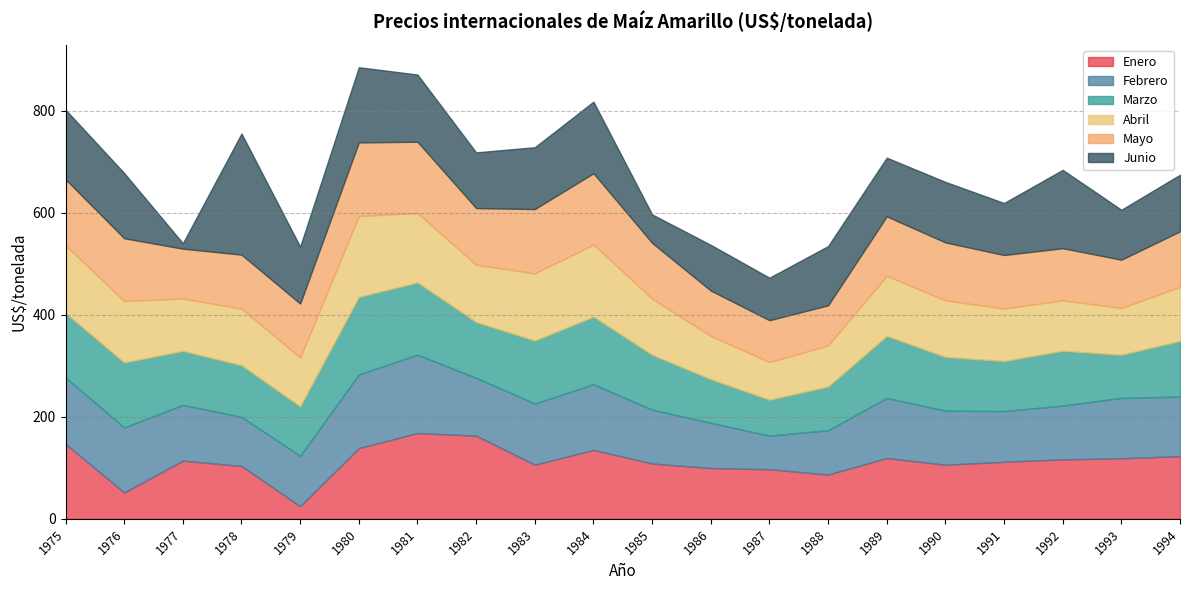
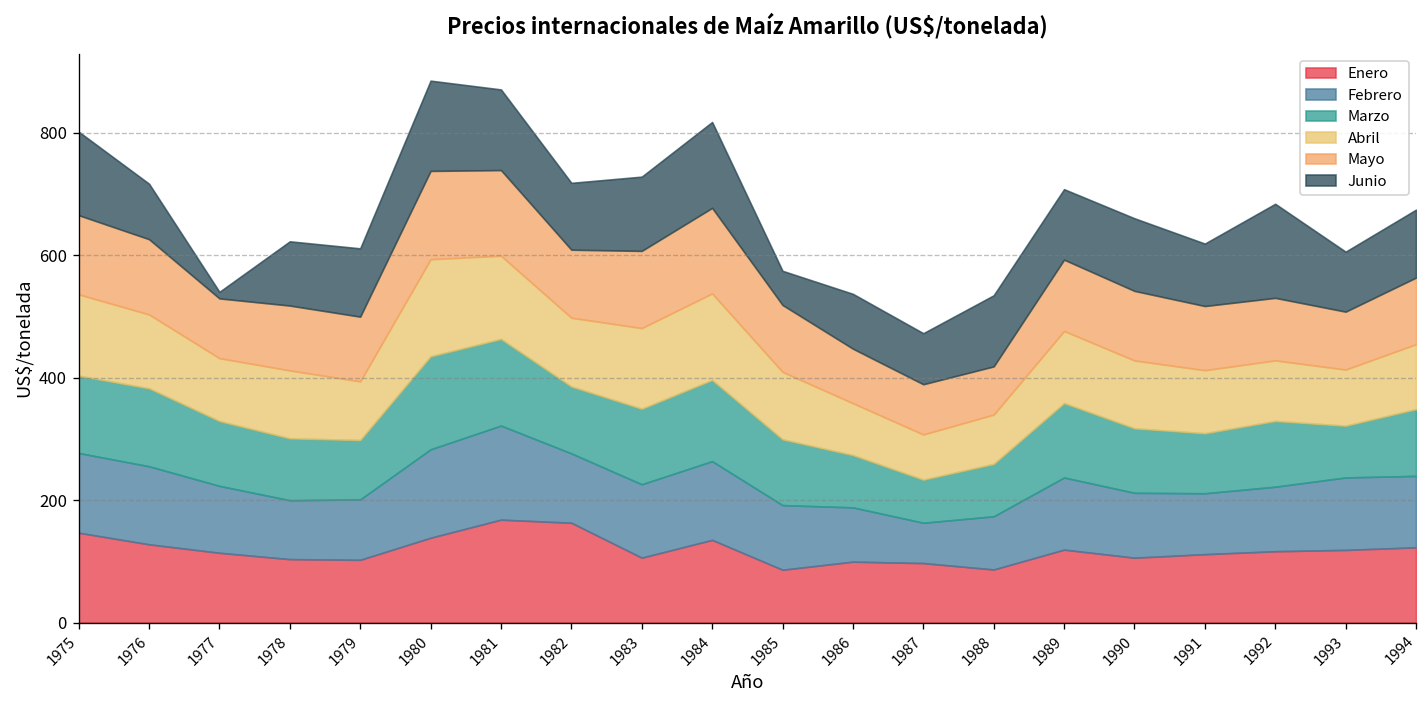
  {
    "Enero": {
      "1975": 150,
-     "1976": 50,
+     "1976": 130,
      "1977": 110,
      "1978": 100,
-     "1979": 20,
+     "1979": 100,
      "1980": 140,
      "1981": 170,
      "1982": 160,
      "1983": 110,
      "1984": 140,
-     "1985": 110,
+     "1985": 90,
      "1986": 100,
      "1987": 100,
      "1988": 90,
      "1989": 120,
      "1990": 110,
      "1991": 110,
      "1992": 120,
      "1993": 120,
      "1994": 120
    },
    "Junio": {
      "1975": 140,
-     "1976": 130,
+     "1976": 90,
      "1977": 10,
-     "1978": 240,
+     "1978": 100,
      "1979": 110,
      "1980": 150,
      "1981": 130,
      "1982": 110,
      "1983": 120,
      "1984": 140,
      "1985": 60,
      "1986": 90,
      "1987": 80,
      "1988": 120,
      "1989": 120,
      "1990": 120,
      "1991": 100,
      "1992": 150,
      "1993": 100,
      "1994": 110
    }
  }
